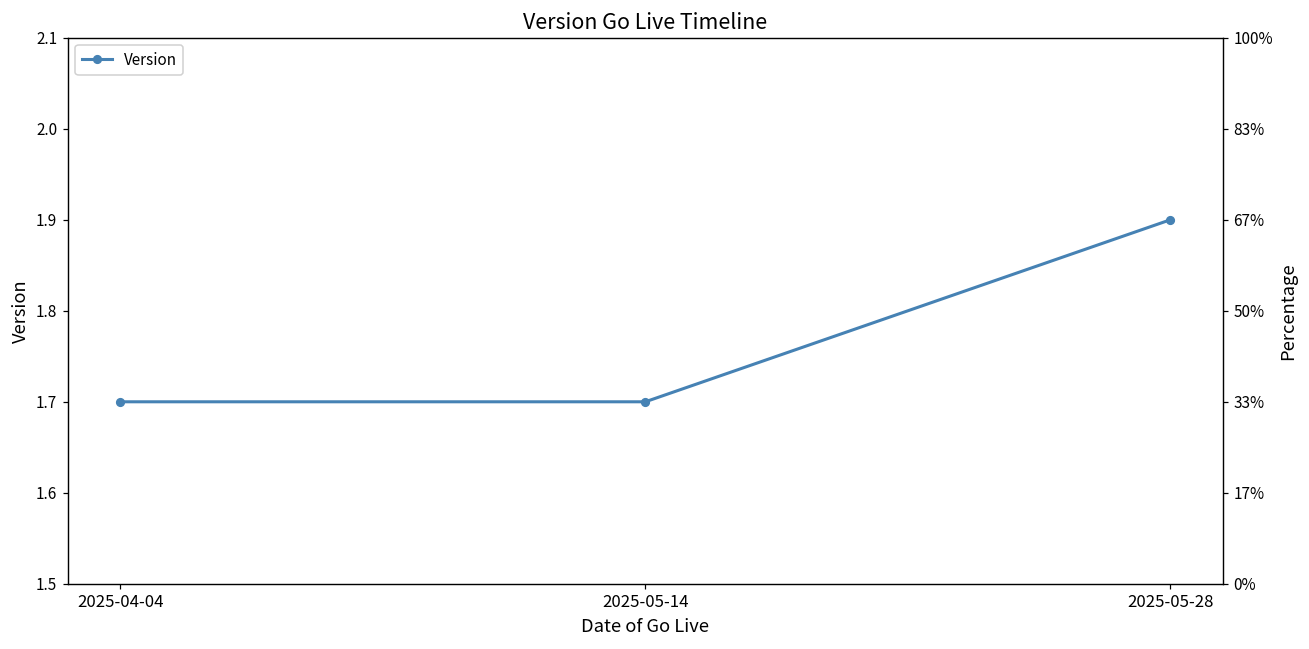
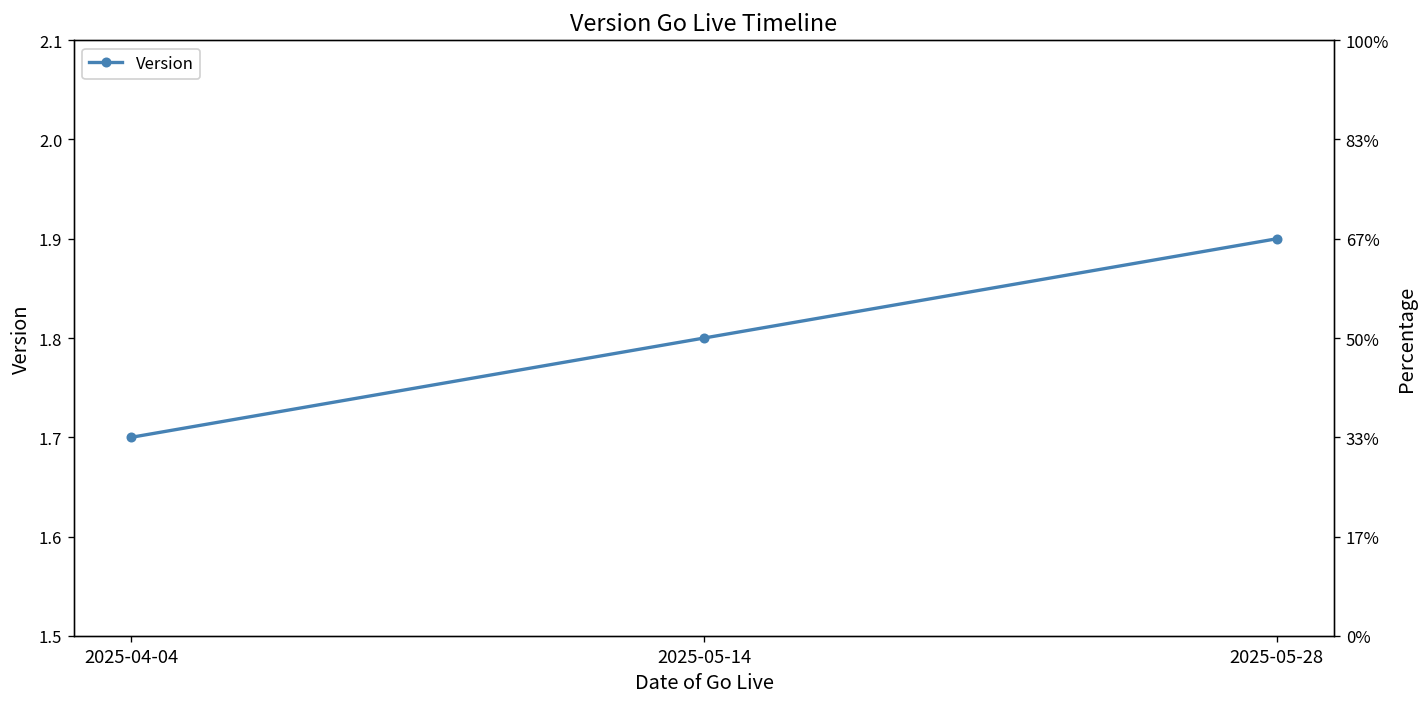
  {
    "2025-04-04": 1.7,
-   "2025-05-14": 1.7,
+   "2025-05-14": 1.8,
    "2025-05-28": 1.9
  }
